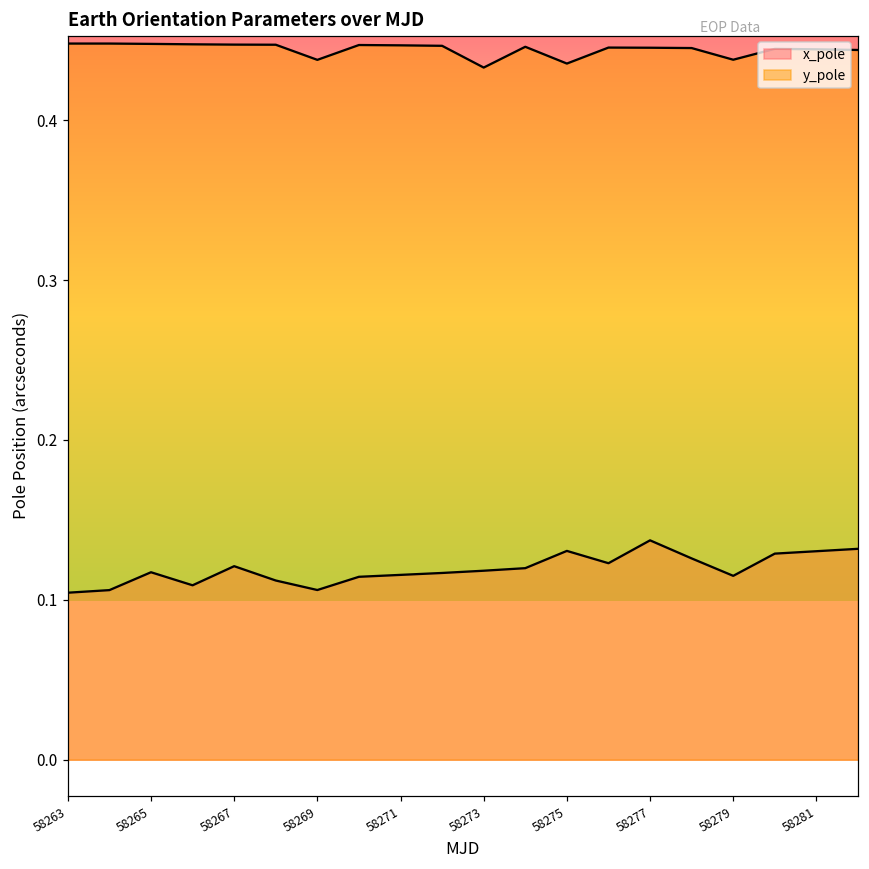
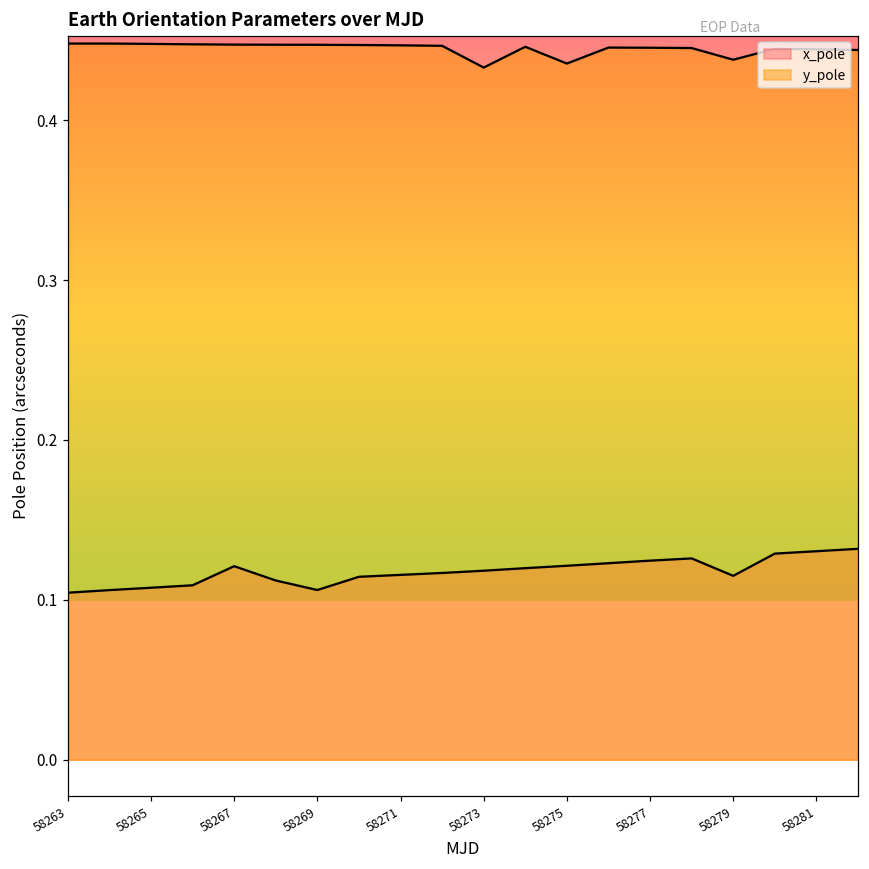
  {
    "x_pole": {
      "58263": 0.104,
-     "58265": 0.117,
+     "58265": 0.108,
      "58267": 0.121,
      "58269": 0.106,
      "58271": 0.116,
      "58273": 0.118,
-     "58275": 0.131,
-     "58277": 0.137,
+     "58275": 0.121,
+     "58277": 0.125,
      "58279": 0.115,
      "58281": 0.130
    },
    "y_pole": {
      "58263": 0.448,
      "58265": 0.448,
      "58267": 0.447,
-     "58269": 0.438,
+     "58269": 0.447,
      "58271": 0.447,
      "58273": 0.433,
      "58275": 0.435,
      "58277": 0.445,
      "58279": 0.438
    }
  }
